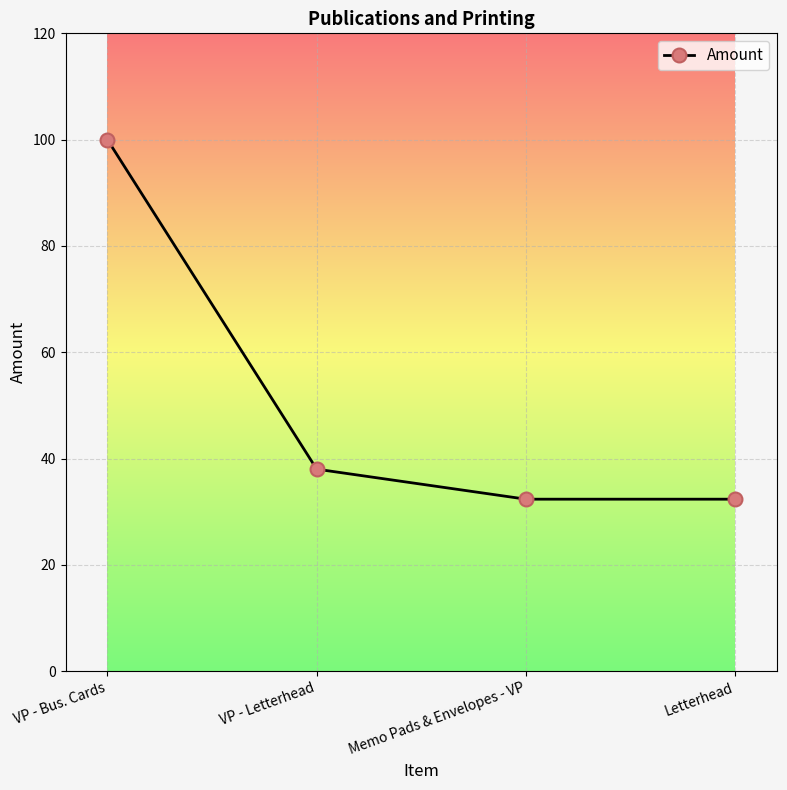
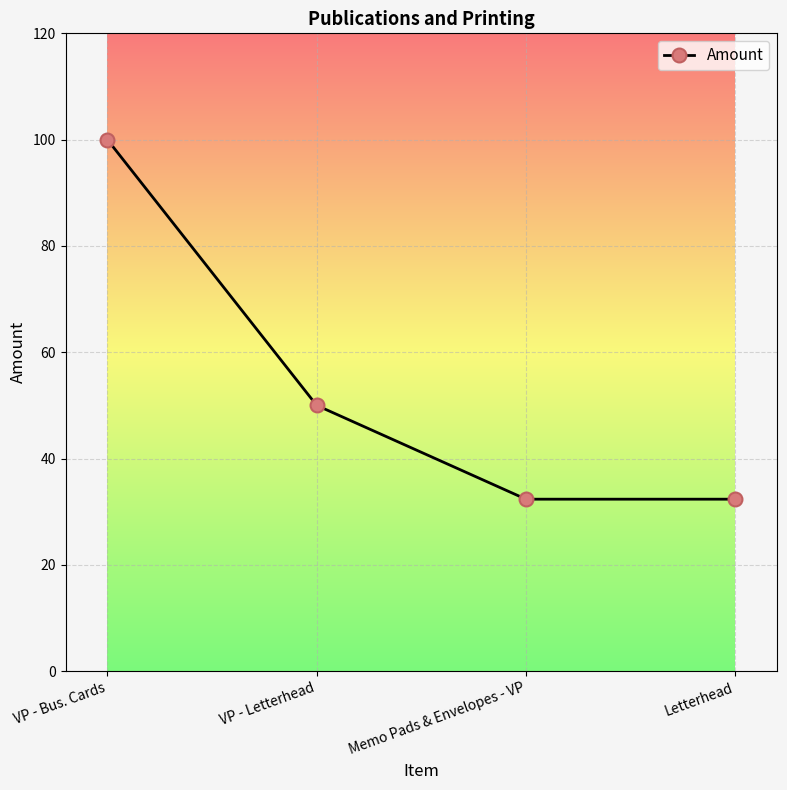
  {
    "VP - Bus. Cards": 100,
-   "VP - Letterhead": 38,
+   "VP - Letterhead": 50,
    "Memo Pads & Envelopes - VP": 32,
    "Letterhead": 32
  }
